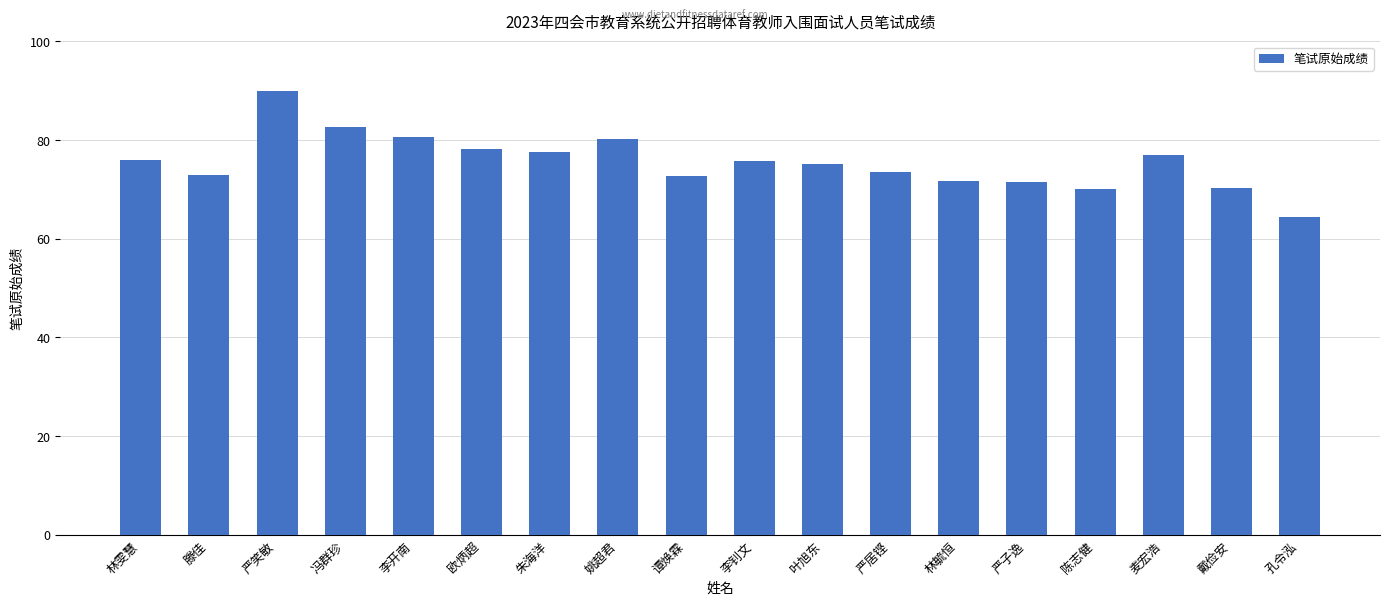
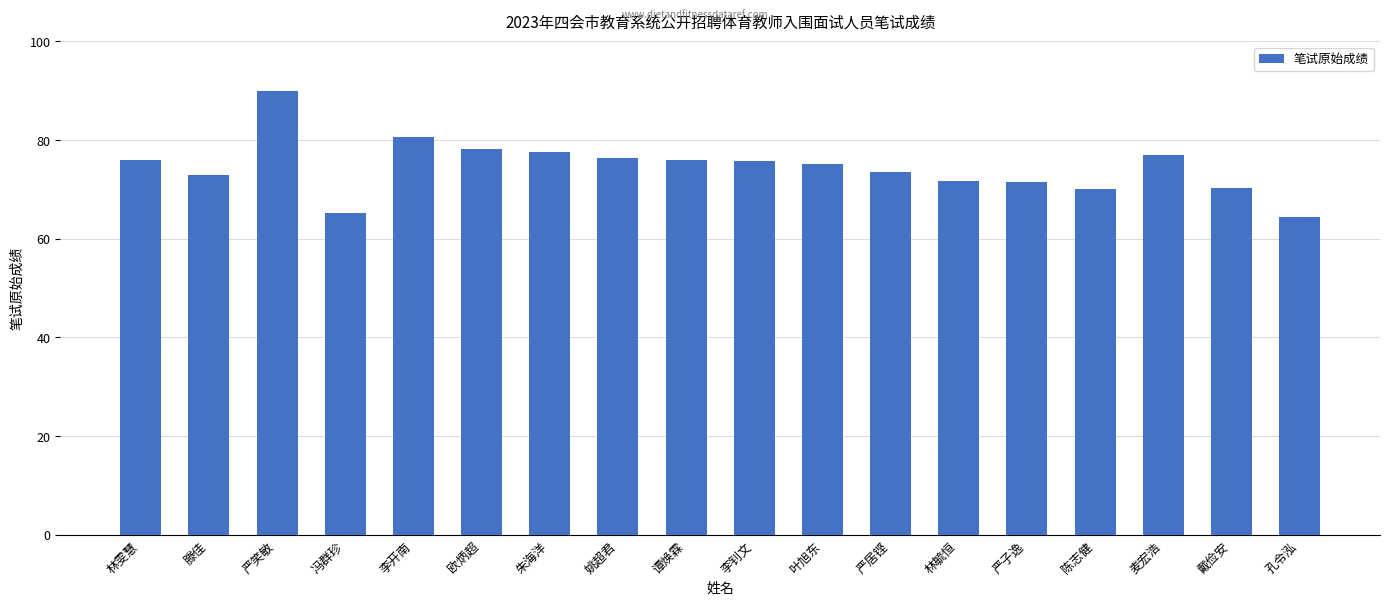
  {
    "林雯慧": 76,
    "滕佳": 73,
    "严笑敏": 90,
-   "冯群珍": 83,
+   "冯群珍": 65,
    "李开南": 81,
    "欧炳超": 78,
    "朱海洋": 78,
-   "姚超君": 80,
-   "谭焕霖": 73,
+   "姚超君": 76,
+   "谭焕霖": 76,
    "李钊文": 76,
    "叶旭东": 75,
    "严居铿": 73,
    "林毓恒": 72,
    "严子逸": 72,
    "陈志健": 70,
    "麦宏浩": 77,
    "戴俭安": 70,
    "孔令泓": 64
  }
